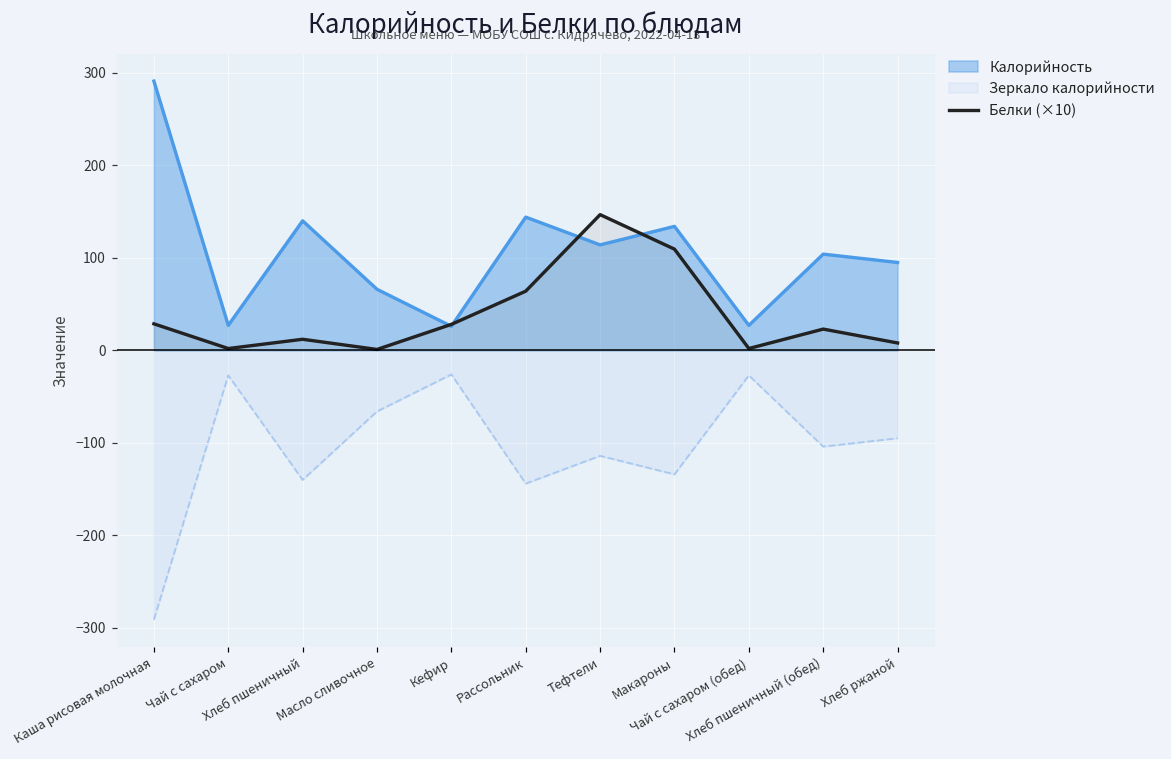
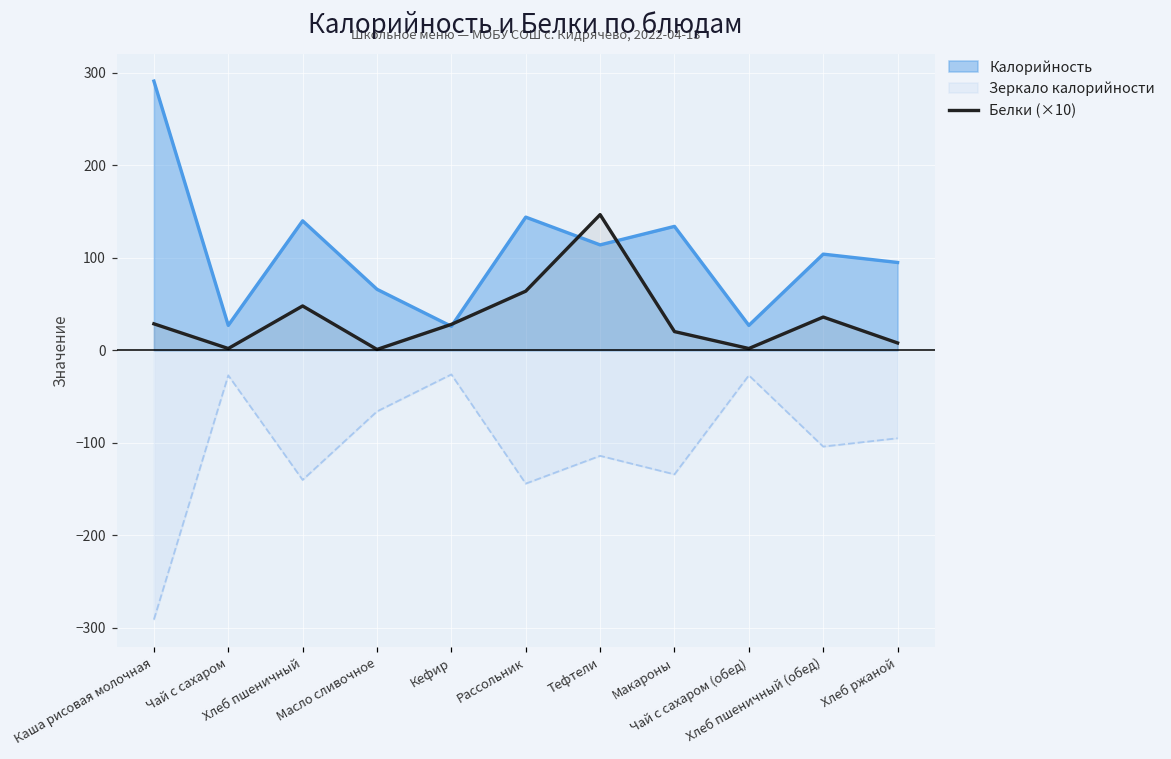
  {
    "Белки (×10)": {
      "Каша рисовая молочная": 30,
-     "Хлеб пшеничный": 10,
+     "Хлеб пшеничный": 50,
      "Рассольник": 60,
      "Тефтели": 150,
-     "Макароны": 110,
-     "Хлеб пшеничный (обед)": 20,
+     "Макароны": 20,
+     "Хлеб пшеничный (обед)": 40,
      "Хлеб ржаной": 10
    }
  }
